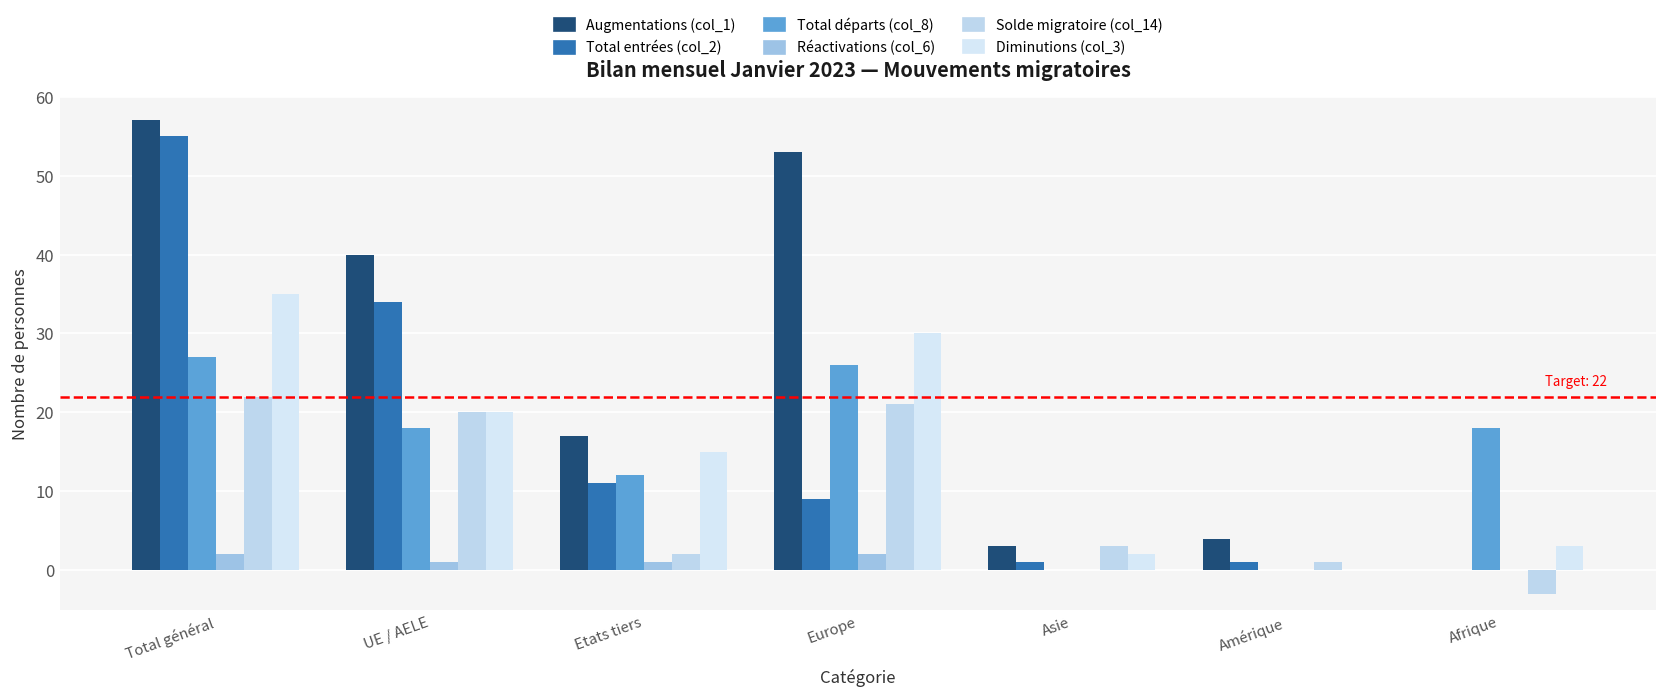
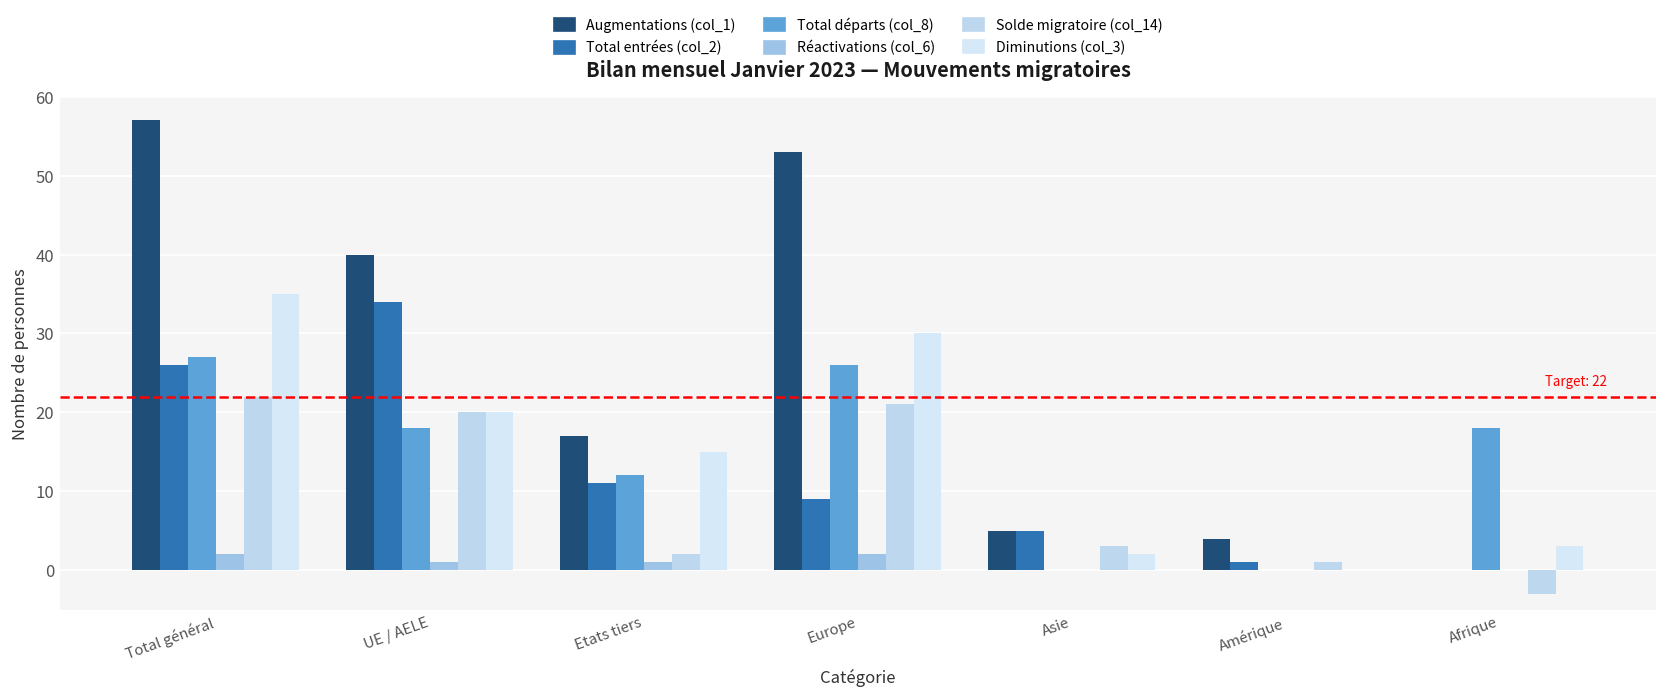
  {
    "Augmentations (col_1)": {
      "Total général": 57,
      "UE / AELE": 40,
      "Etats tiers": 17,
      "Europe": 53,
-     "Asie": 3,
+     "Asie": 5,
      "Amérique": 4,
      "Afrique": 0
    },
    "Total entrées (col_2)": {
-     "Total général": 55,
+     "Total général": 26,
      "UE / AELE": 34,
      "Etats tiers": 11,
      "Europe": 9,
-     "Asie": 1,
+     "Asie": 5,
      "Amérique": 1,
      "Afrique": 0
    },
    "Total départs (col_8)": {
      "Total général": 27,
      "UE / AELE": 18,
      "Etats tiers": 12,
      "Europe": 26,
      "Asie": 0,
      "Amérique": 0,
      "Afrique": 18
    }
  }
